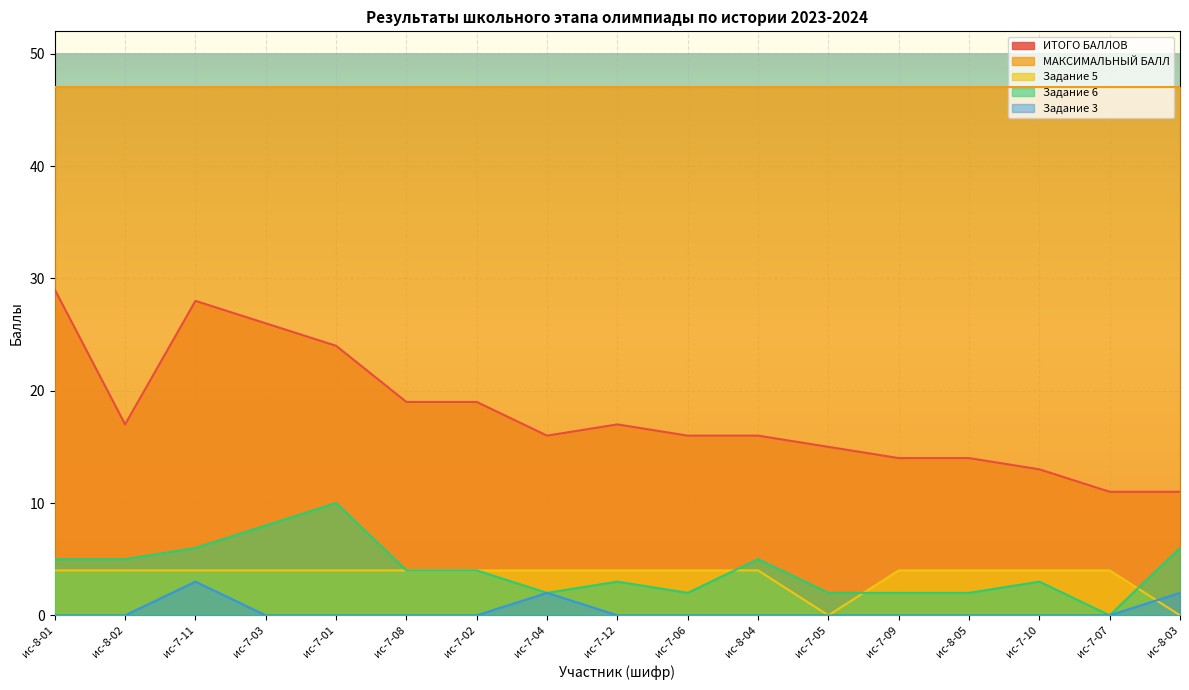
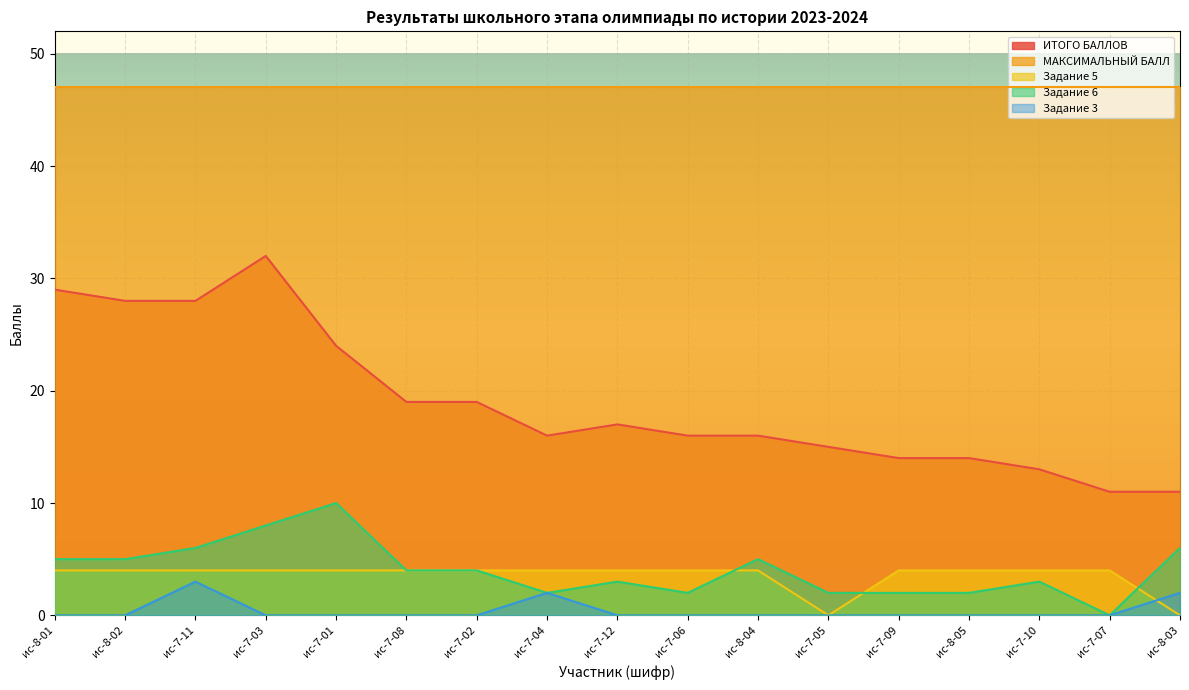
  {
    "ИТОГО БАЛЛОВ": {
      "ис-8-01": 29,
-     "ис-8-02": 17,
+     "ис-8-02": 28,
      "ис-7-11": 28,
-     "ис-7-03": 26,
+     "ис-7-03": 32,
      "ис-7-01": 24,
      "ис-7-08": 19,
      "ис-7-02": 19,
      "ис-7-04": 16,
      "ис-7-12": 17,
      "ис-7-06": 16,
      "ис-8-04": 16,
      "ис-7-05": 15,
      "ис-7-09": 14,
      "ис-8-05": 14,
      "ис-7-10": 13,
      "ис-7-07": 11,
      "ис-8-03": 11
    },
    "Задание 6": {
      "ис-8-01": 5,
      "ис-8-02": 5,
      "ис-7-11": 6,
      "ис-7-03": 8,
      "ис-7-01": 10,
      "ис-7-12": 3,
      "ис-7-06": 2,
      "ис-8-04": 5,
      "ис-7-05": 2,
      "ис-7-09": 2,
      "ис-8-05": 2,
      "ис-7-10": 3,
      "ис-8-03": 6
    },
    "Задание 3": {
      "ис-8-01": 0,
      "ис-8-02": 0,
      "ис-7-11": 3,
      "ис-7-03": 0,
      "ис-7-01": 0,
      "ис-7-08": 0,
      "ис-7-02": 0,
      "ис-7-12": 0,
      "ис-7-06": 0,
      "ис-8-04": 0,
      "ис-7-09": 0,
      "ис-8-05": 0,
      "ис-7-10": 0,
      "ис-8-03": 2
    }
  }
